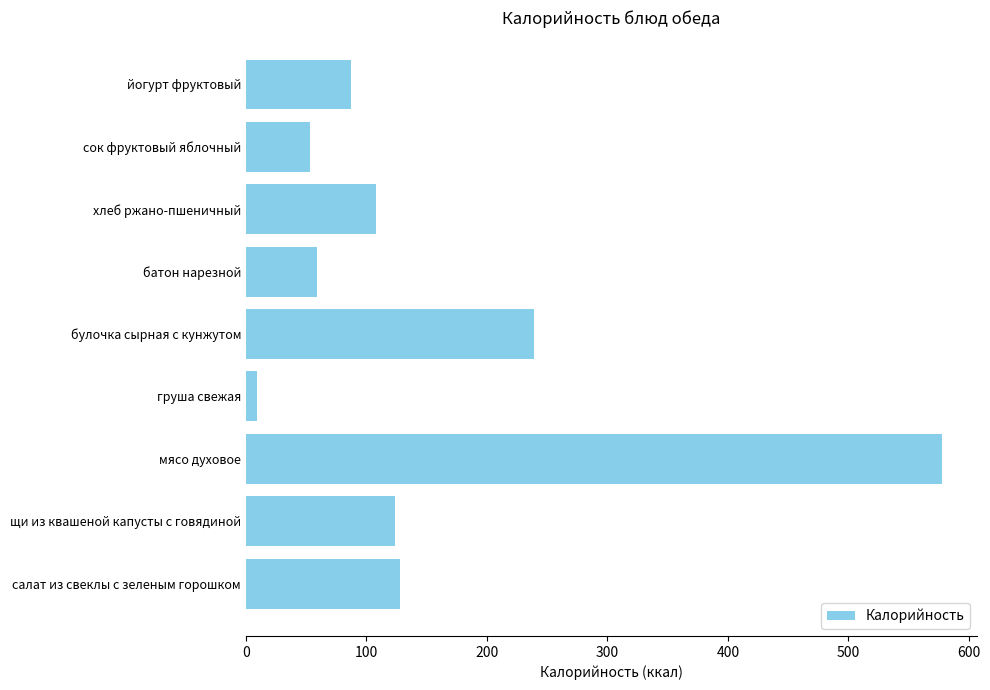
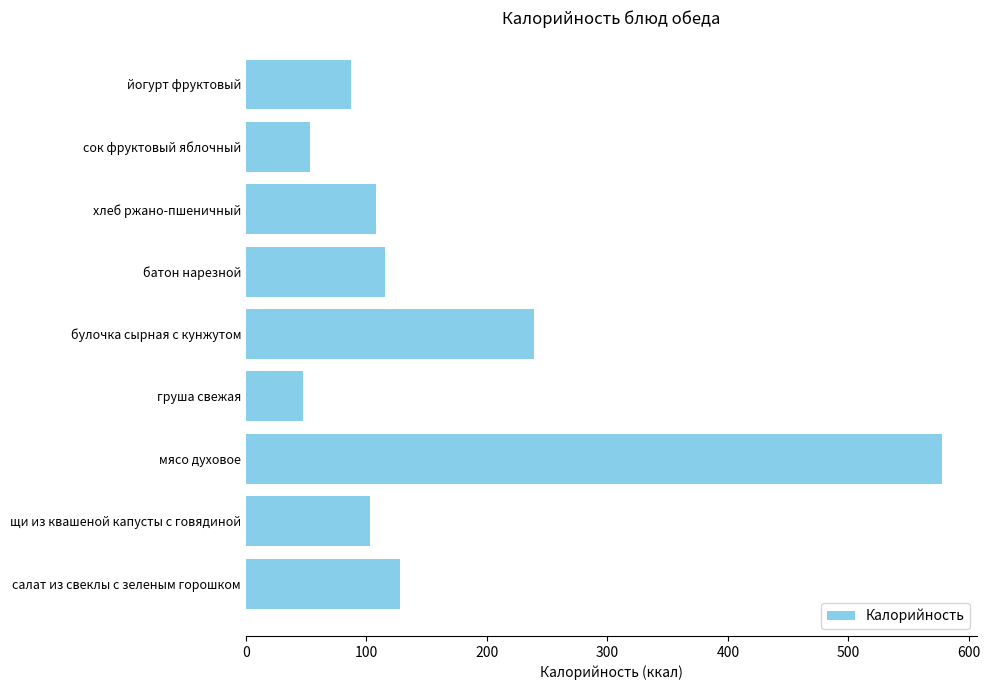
  {
    "йогурт фруктовый": 87,
    "сок фруктовый яблочный": 53,
    "хлеб ржано-пшеничный": 108,
-   "батон нарезной": 59,
+   "батон нарезной": 115,
    "булочка сырная с кунжутом": 239,
-   "груша свежая": 9,
+   "груша свежая": 47,
    "мясо духовое": 578,
-   "щи из квашеной капусты с говядиной": 124,
+   "щи из квашеной капусты с говядиной": 103,
    "салат из свеклы с зеленым горошком": 128
  }
